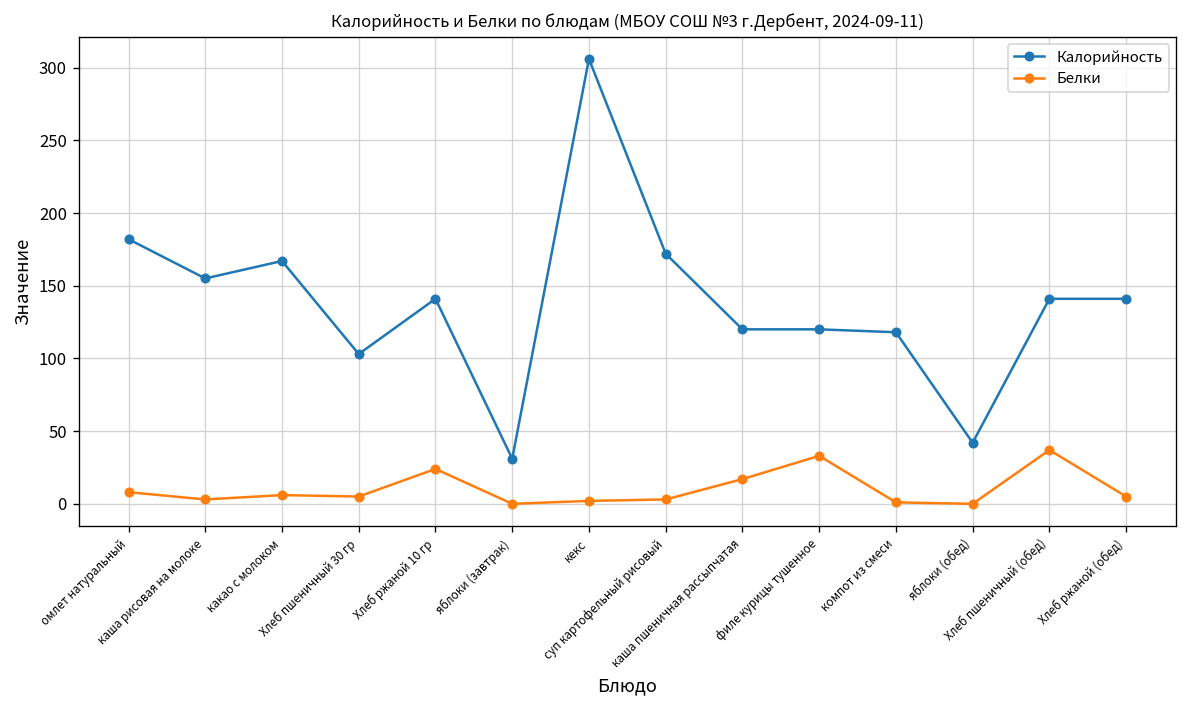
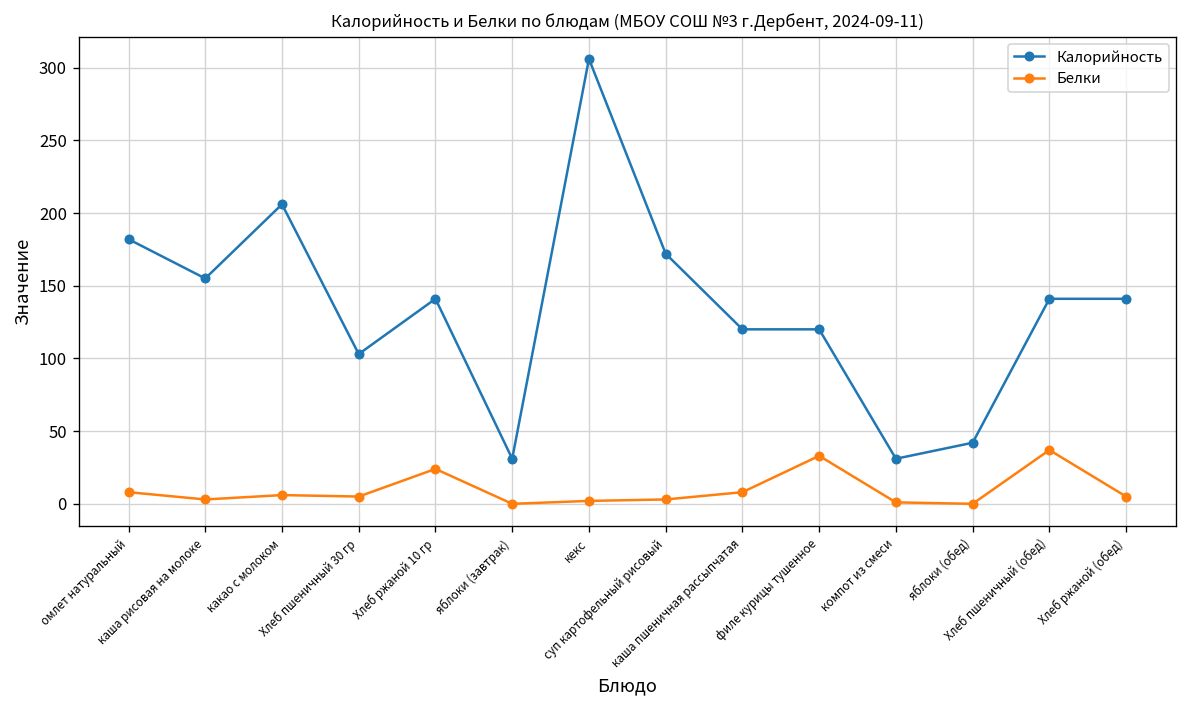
  {
    "Калорийность": {
      "омлет натуральный": 182,
      "каша рисовая на молоке": 155,
-     "какао с молоком": 167,
+     "какао с молоком": 206,
      "Хлеб пшеничный 30 гр": 103,
      "Хлеб ржаной 10 гр": 141,
      "яблоки (завтрак)": 31,
      "кекс": 306,
      "суп картофельный рисовый": 172,
      "каша пшеничная рассыпчатая": 120,
      "филе курицы тушенное": 120,
-     "компот из смеси": 118,
+     "компот из смеси": 31,
      "яблоки (обед)": 42,
      "Хлеб пшеничный (обед)": 141,
      "Хлеб ржаной (обед)": 141
    },
    "Белки": {
      "омлет натуральный": 8,
      "каша рисовая на молоке": 3,
      "какао с молоком": 6,
      "Хлеб пшеничный 30 гр": 5,
      "Хлеб ржаной 10 гр": 24,
      "яблоки (завтрак)": 0,
      "кекс": 2,
      "суп картофельный рисовый": 3,
-     "каша пшеничная рассыпчатая": 17,
+     "каша пшеничная рассыпчатая": 8,
      "филе курицы тушенное": 33,
      "компот из смеси": 1,
      "яблоки (обед)": 0,
      "Хлеб пшеничный (обед)": 37,
      "Хлеб ржаной (обед)": 5
    }
  }
